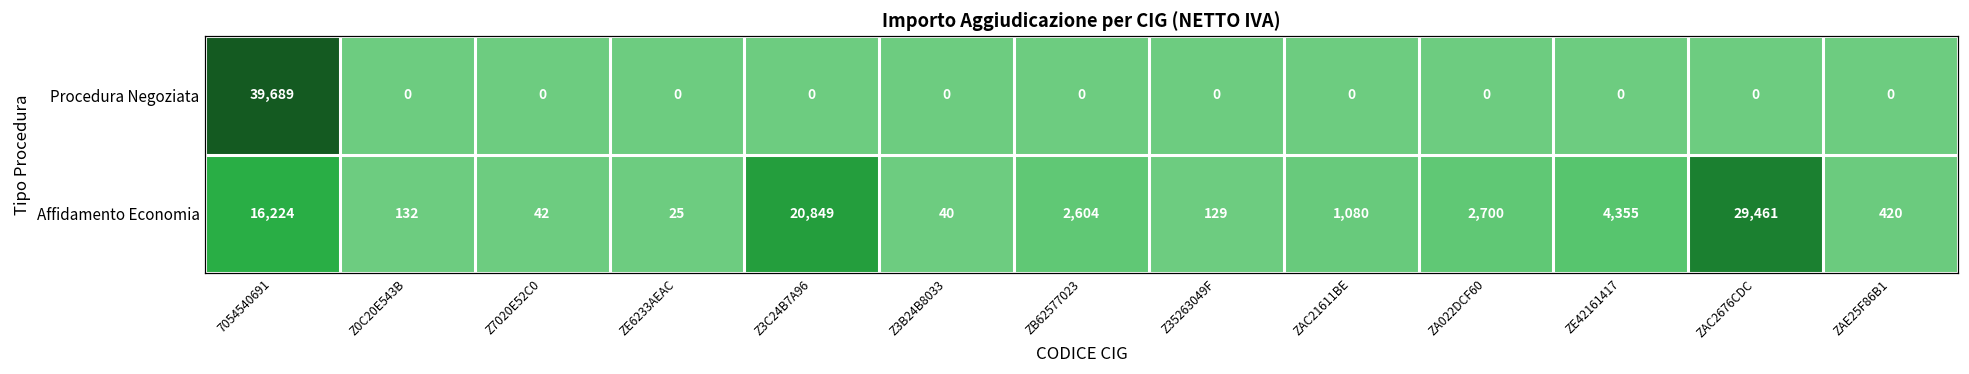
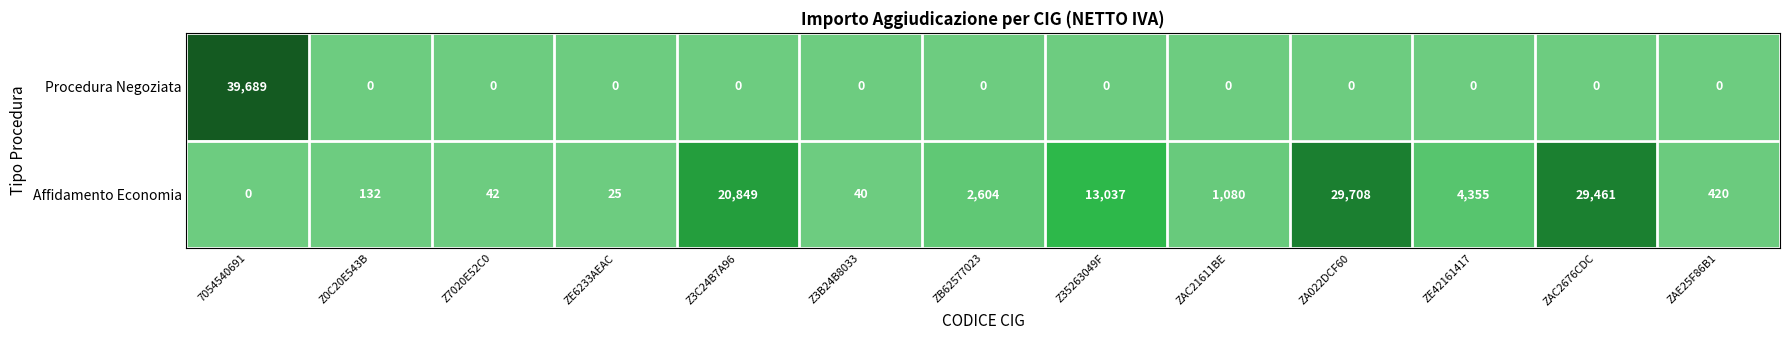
  {
    "Procedura Negoziata": {
      "7054540691": "39,689",
      "Z0C20E543B": "0",
      "Z7020E52C0": "0",
      "ZE6233AEAC": "0",
      "Z3C24B7A96": "0",
      "Z3B24B8033": "0",
      "ZB62577023": "0",
      "Z35263049F": "0",
      "ZAC21611BE": "0",
      "ZA022DCF60": "0",
      "ZE42161417": "0",
      "ZAC2676CDC": "0",
      "ZAE25F86B1": "0"
    },
    "Affidamento Economia": {
-     "7054540691": "16,224",
+     "7054540691": "0",
      "Z0C20E543B": "132",
      "Z7020E52C0": "42",
      "ZE6233AEAC": "25",
      "Z3C24B7A96": "20,849",
      "Z3B24B8033": "40",
      "ZB62577023": "2,604",
-     "Z35263049F": "129",
+     "Z35263049F": "13,037",
      "ZAC21611BE": "1,080",
-     "ZA022DCF60": "2,700",
+     "ZA022DCF60": "29,708",
      "ZE42161417": "4,355",
      "ZAC2676CDC": "29,461",
      "ZAE25F86B1": "420"
    }
  }
